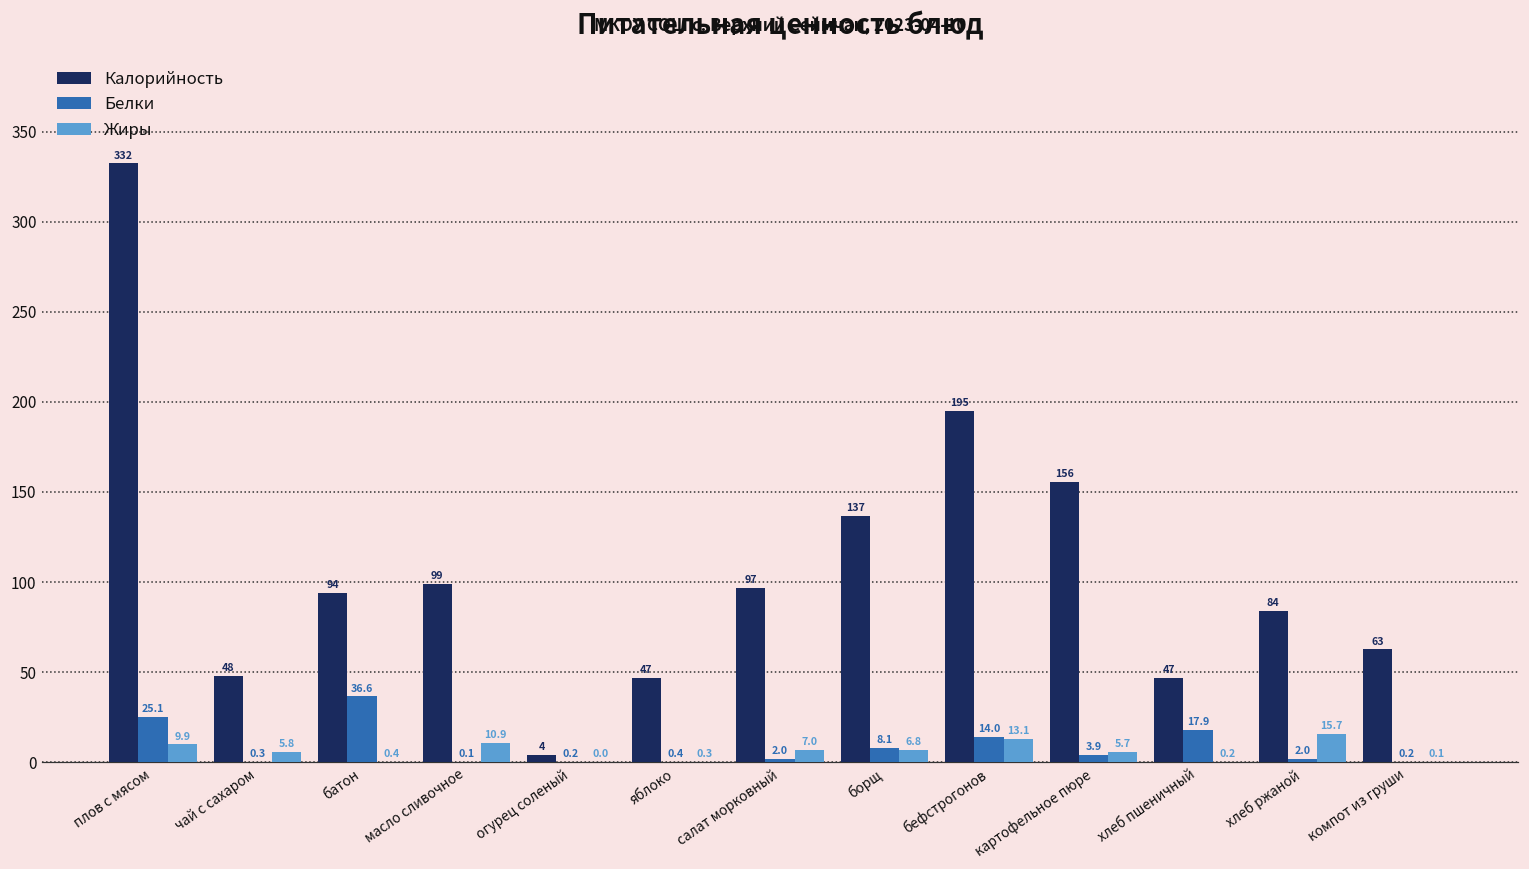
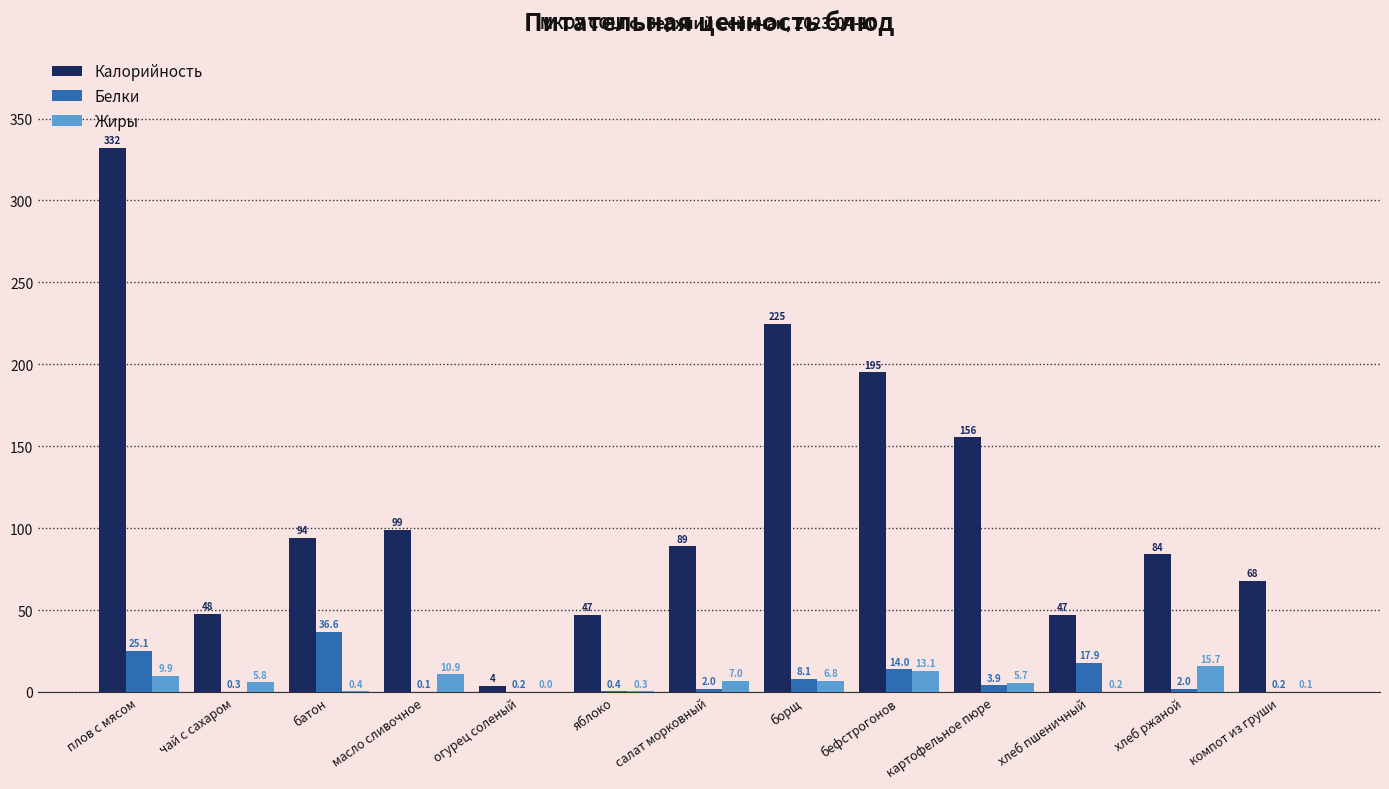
  {
    "Калорийность": {
      "плов с мясом": 332,
      "чай с сахаром": 48,
      "батон": 94,
      "масло сливочное": 99,
      "огурец соленый": 4,
      "яблоко": 47,
-     "салат морковный": 97,
-     "борщ": 137,
+     "салат морковный": 89,
+     "борщ": 225,
      "бефстрогонов": 195,
      "картофельное пюре": 156,
      "хлеб пшеничный": 47,
      "хлеб ржаной": 84,
-     "компот из груши": 63
+     "компот из груши": 68
    },
    "Белки": {
      "плов с мясом": 25.1,
      "чай с сахаром": 0.3,
      "батон": 36.6,
      "масло сливочное": 0.1,
      "огурец соленый": 0.2,
      "яблоко": 0.4,
      "салат морковный": 2.0,
      "борщ": 8.1,
      "бефстрогонов": 14.0,
      "картофельное пюре": 3.9,
      "хлеб пшеничный": 17.9,
      "хлеб ржаной": 2.0,
      "компот из груши": 0.2
    },
    "Жиры": {
      "плов с мясом": 9.9,
      "чай с сахаром": 5.8,
      "батон": 0.4,
      "масло сливочное": 10.9,
      "огурец соленый": 0.0,
      "яблоко": 0.3,
      "салат морковный": 7.0,
      "борщ": 6.8,
      "бефстрогонов": 13.1,
      "картофельное пюре": 5.7,
      "хлеб пшеничный": 0.2,
      "хлеб ржаной": 15.7,
      "компот из груши": 0.1
    }
  }
